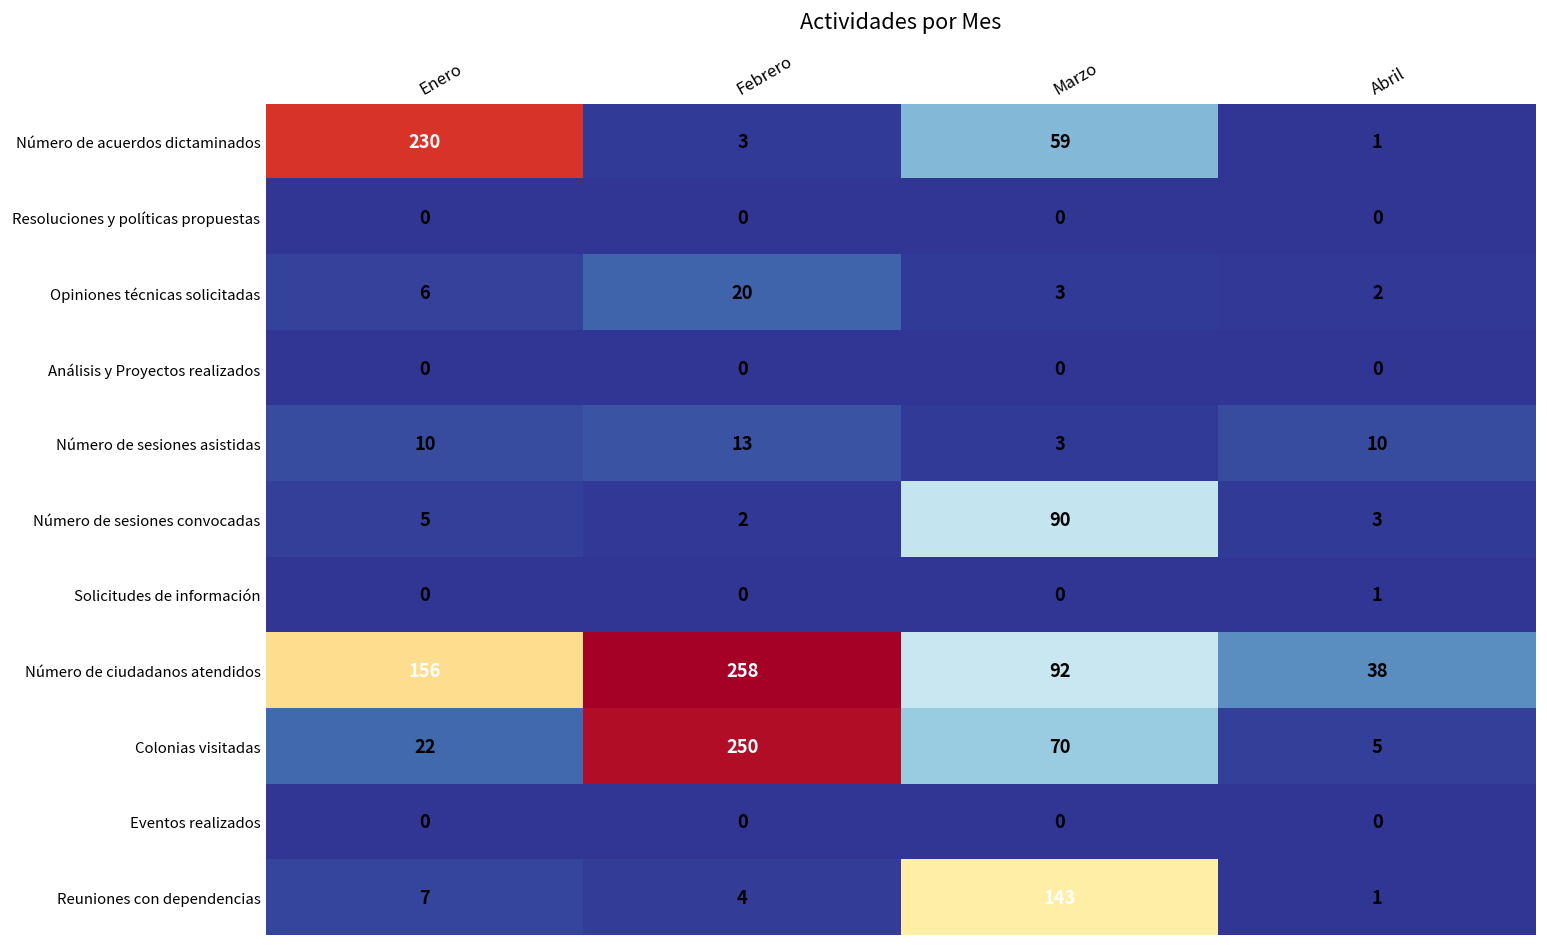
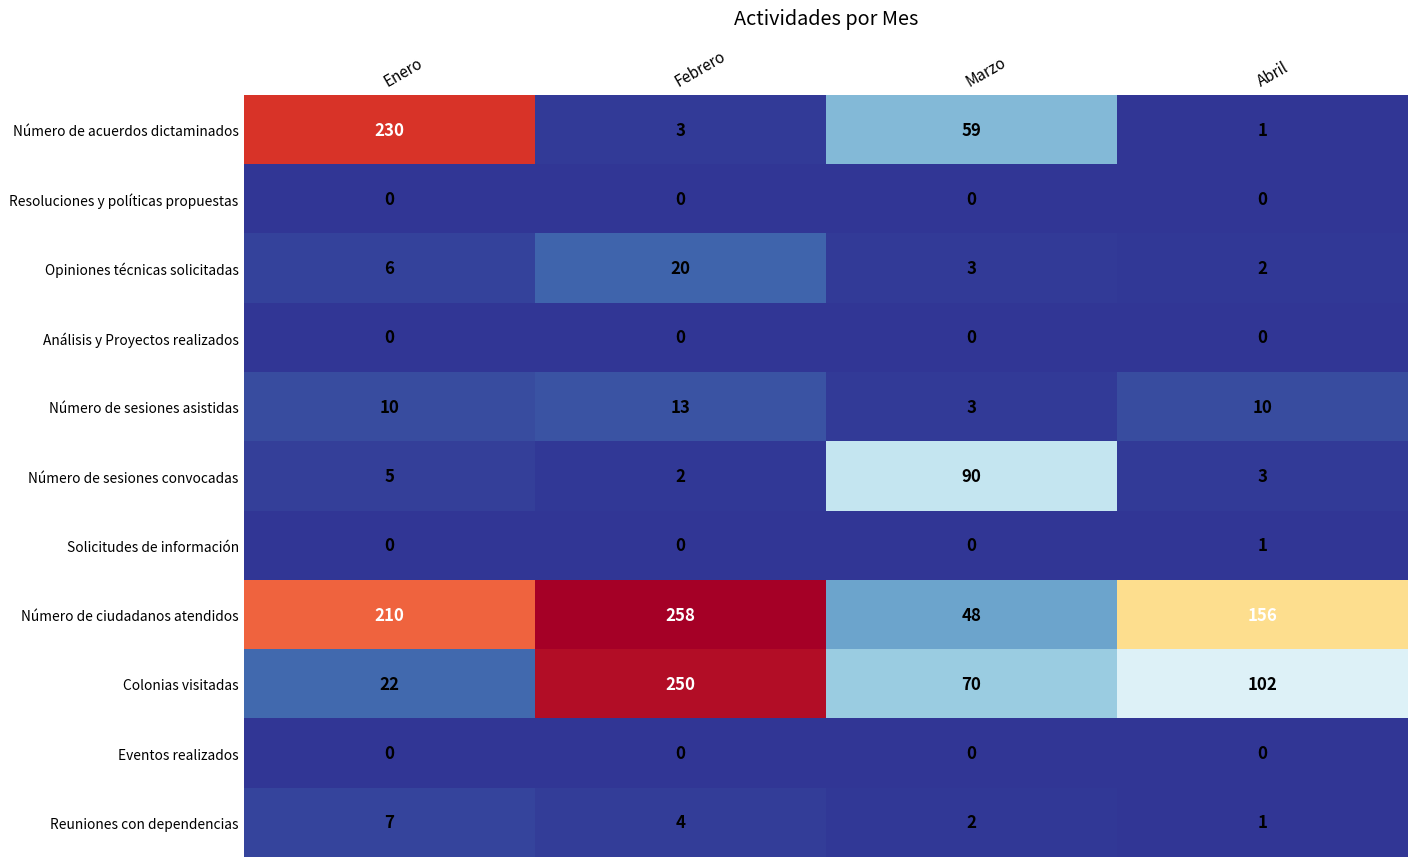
  {
    "Número de acuerdos dictaminados": {
      "Enero": 230,
      "Febrero": 3,
      "Marzo": 59,
      "Abril": 1
    },
    "Resoluciones y políticas propuestas": {
      "Enero": 0,
      "Febrero": 0,
      "Marzo": 0,
      "Abril": 0
    },
    "Opiniones técnicas solicitadas": {
      "Enero": 6,
      "Febrero": 20,
      "Marzo": 3,
      "Abril": 2
    },
    "Análisis y Proyectos realizados": {
      "Enero": 0,
      "Febrero": 0,
      "Marzo": 0,
      "Abril": 0
    },
    "Número de sesiones asistidas": {
      "Enero": 10,
      "Febrero": 13,
      "Marzo": 3,
      "Abril": 10
    },
    "Número de sesiones convocadas": {
      "Enero": 5,
      "Febrero": 2,
      "Marzo": 90,
      "Abril": 3
    },
    "Solicitudes de información": {
      "Enero": 0,
      "Febrero": 0,
      "Marzo": 0,
      "Abril": 1
    },
    "Número de ciudadanos atendidos": {
-     "Enero": 156,
+     "Enero": 210,
      "Febrero": 258,
-     "Marzo": 92,
-     "Abril": 38
+     "Marzo": 48,
+     "Abril": 156
    },
    "Colonias visitadas": {
      "Enero": 22,
      "Febrero": 250,
      "Marzo": 70,
-     "Abril": 5
+     "Abril": 102
    },
    "Eventos realizados": {
      "Enero": 0,
      "Febrero": 0,
      "Marzo": 0,
      "Abril": 0
    },
    "Reuniones con dependencias": {
      "Enero": 7,
      "Febrero": 4,
-     "Marzo": 143,
+     "Marzo": 2,
      "Abril": 1
    }
  }
